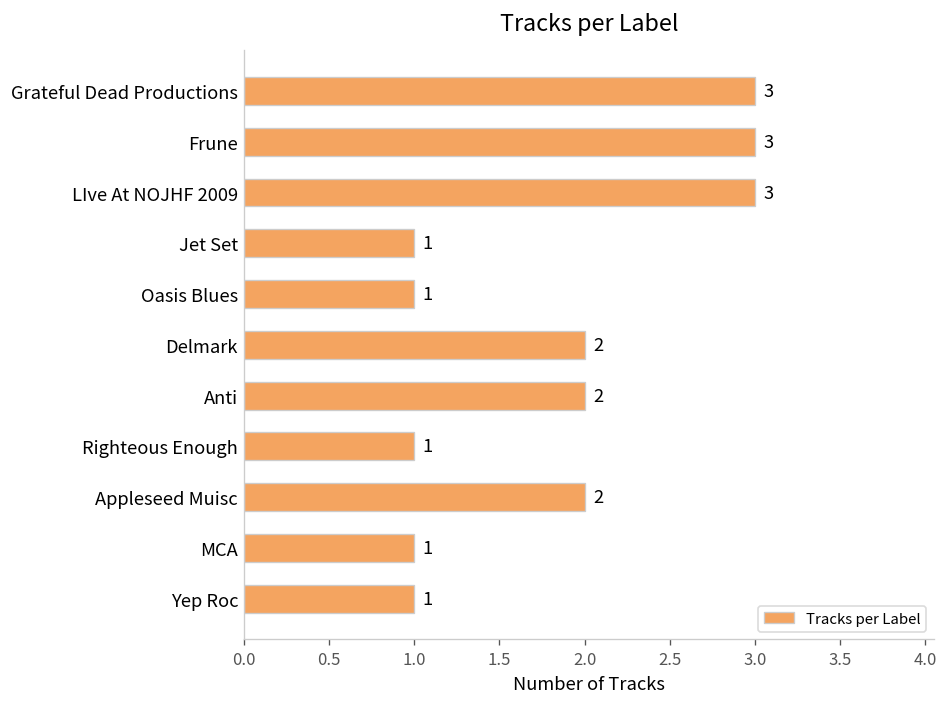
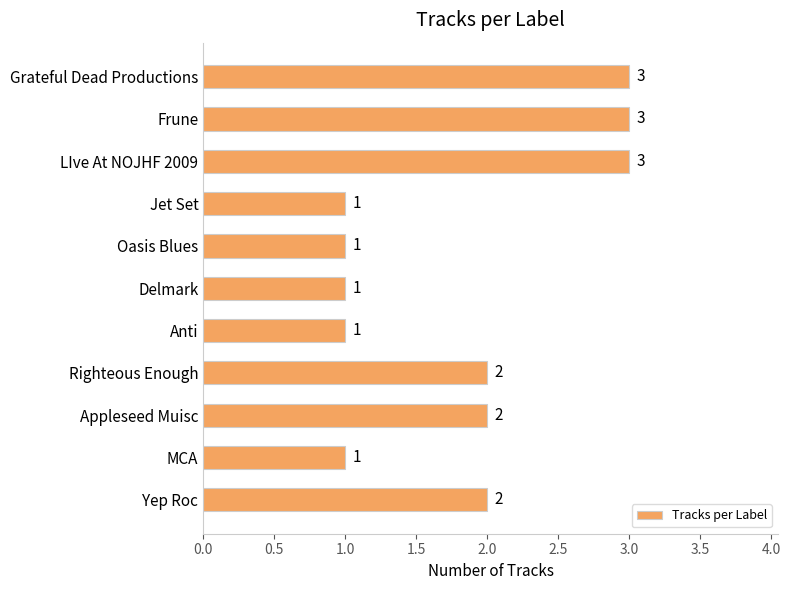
  {
    "Grateful Dead Productions": 3,
    "Frune": 3,
    "LIve At NOJHF 2009": 3,
    "Jet Set": 1,
    "Oasis Blues": 1,
-   "Delmark": 2,
-   "Anti": 2,
-   "Righteous Enough": 1,
+   "Delmark": 1,
+   "Anti": 1,
+   "Righteous Enough": 2,
    "Appleseed Muisc": 2,
    "MCA": 1,
-   "Yep Roc": 1
+   "Yep Roc": 2
  }
